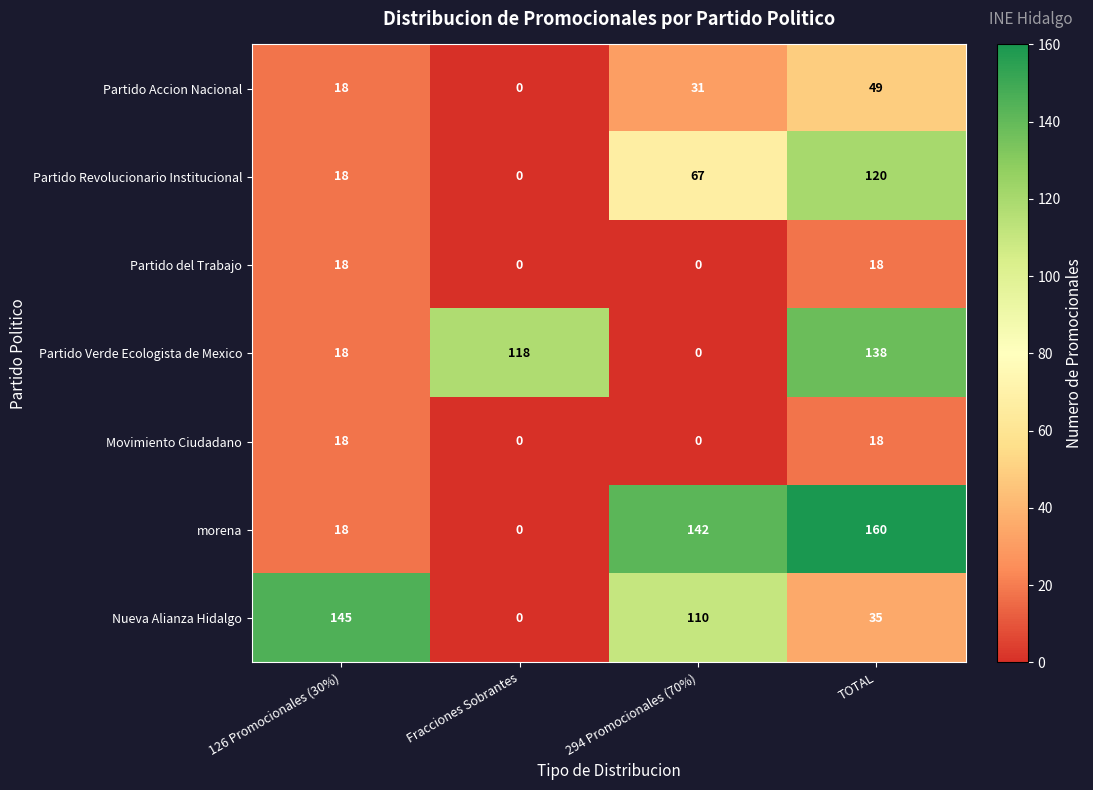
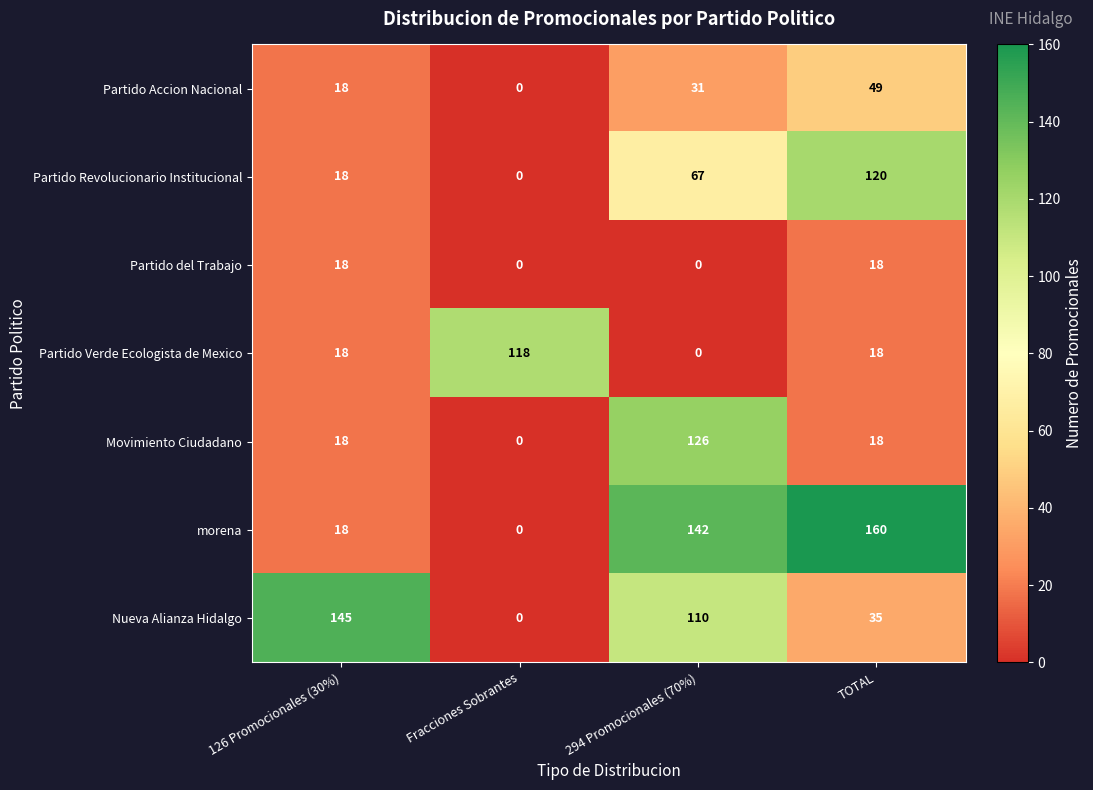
  {
    "Partido Accion Nacional": {
      "126 Promocionales (30%)": 18,
      "Fracciones Sobrantes": 0,
      "294 Promocionales (70%)": 31,
      "TOTAL": 49
    },
    "Partido Revolucionario Institucional": {
      "126 Promocionales (30%)": 18,
      "Fracciones Sobrantes": 0,
      "294 Promocionales (70%)": 67,
      "TOTAL": 120
    },
    "Partido del Trabajo": {
      "126 Promocionales (30%)": 18,
      "Fracciones Sobrantes": 0,
      "294 Promocionales (70%)": 0,
      "TOTAL": 18
    },
    "Partido Verde Ecologista de Mexico": {
      "126 Promocionales (30%)": 18,
      "Fracciones Sobrantes": 118,
      "294 Promocionales (70%)": 0,
-     "TOTAL": 138
+     "TOTAL": 18
    },
    "Movimiento Ciudadano": {
      "126 Promocionales (30%)": 18,
      "Fracciones Sobrantes": 0,
-     "294 Promocionales (70%)": 0,
+     "294 Promocionales (70%)": 126,
      "TOTAL": 18
    },
    "morena": {
      "126 Promocionales (30%)": 18,
      "Fracciones Sobrantes": 0,
      "294 Promocionales (70%)": 142,
      "TOTAL": 160
    },
    "Nueva Alianza Hidalgo": {
      "126 Promocionales (30%)": 145,
      "Fracciones Sobrantes": 0,
      "294 Promocionales (70%)": 110,
      "TOTAL": 35
    }
  }
